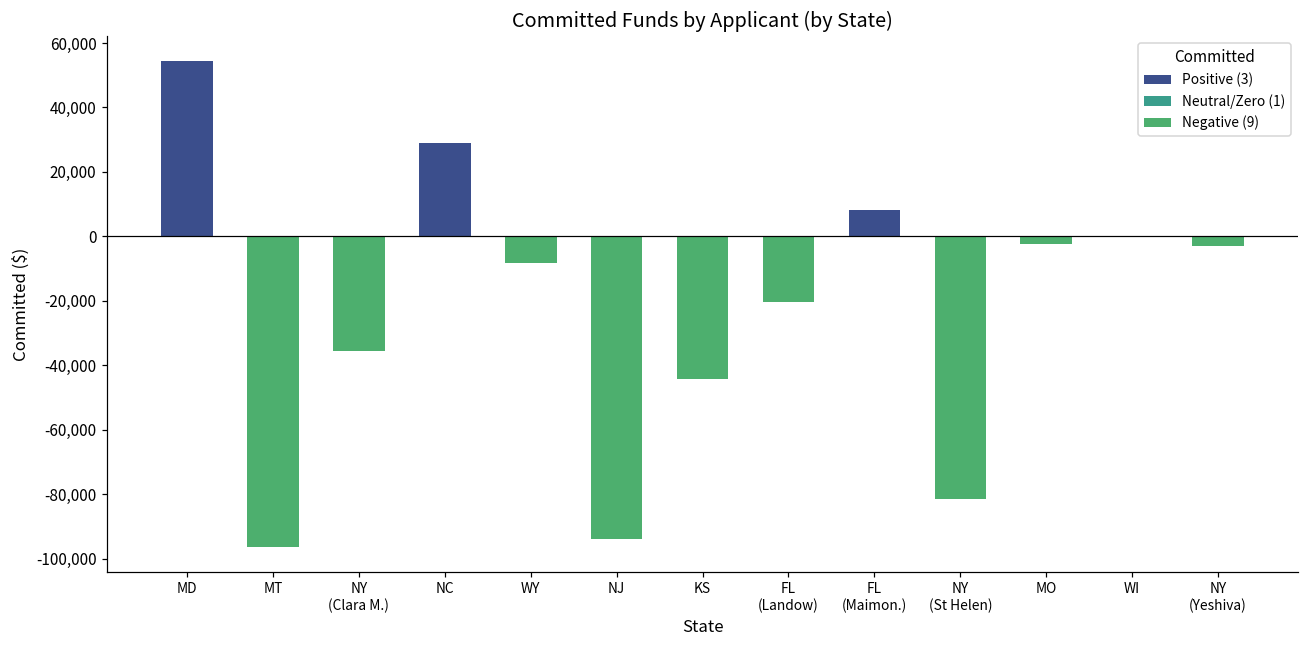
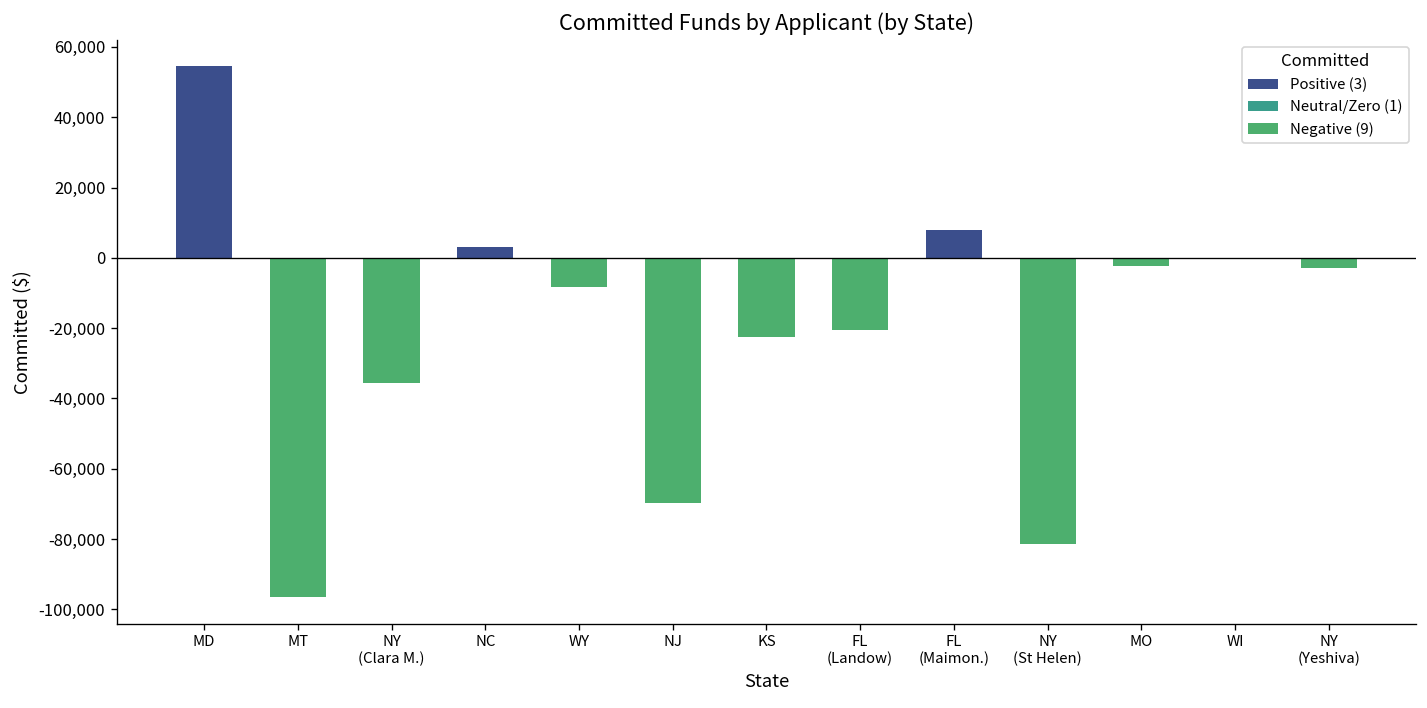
  {
    "MD": "55,000",
    "MT": "-96,000",
    "NY (Clara M.)": "-35,000",
-   "NC": "29,000",
+   "NC": "3,000",
    "WY": "-8,000",
-   "NJ": "-94,000",
-   "KS": "-44,000",
+   "NJ": "-70,000",
+   "KS": "-23,000",
    "FL (Landow)": "-20,000",
    "FL (Maimon.)": "8,000",
    "NY (St Helen)": "-81,000",
    "MO": "-2,000",
    "WI": "0",
    "NY (Yeshiva)": "-3,000"
  }
